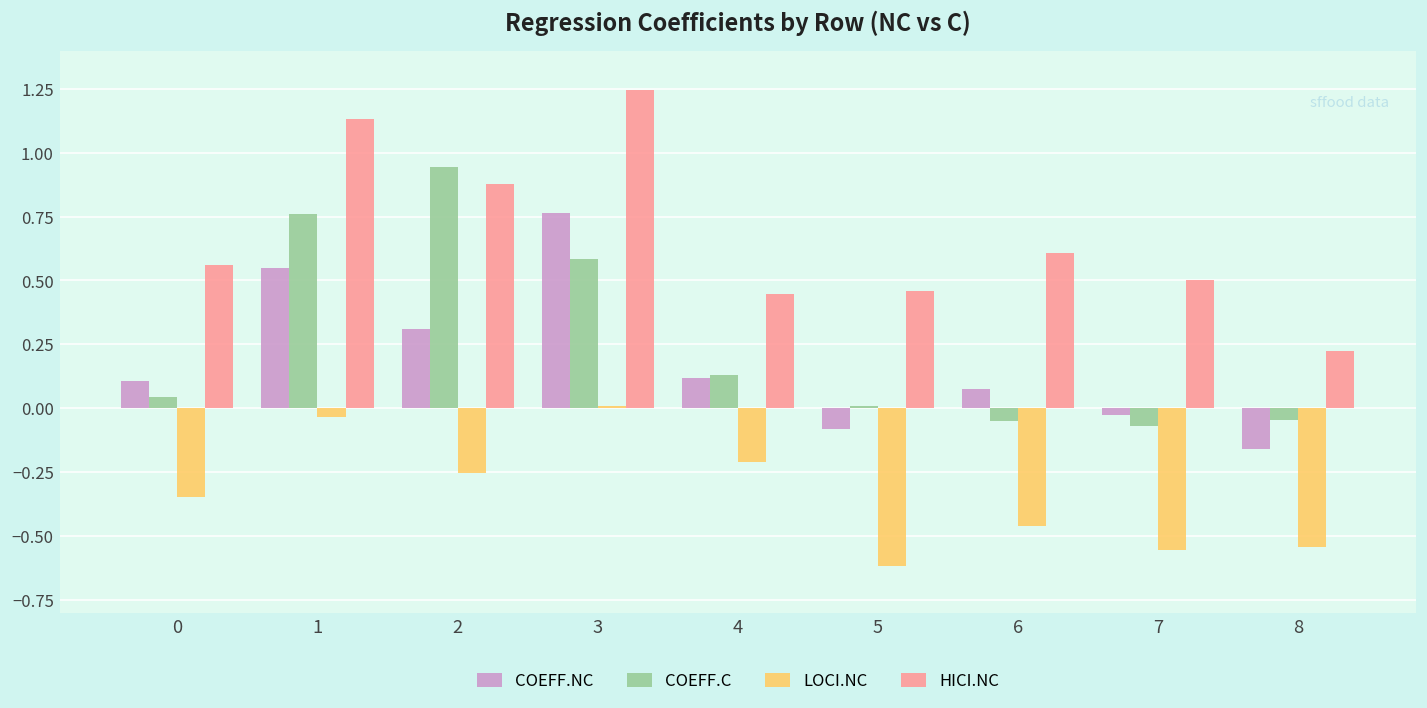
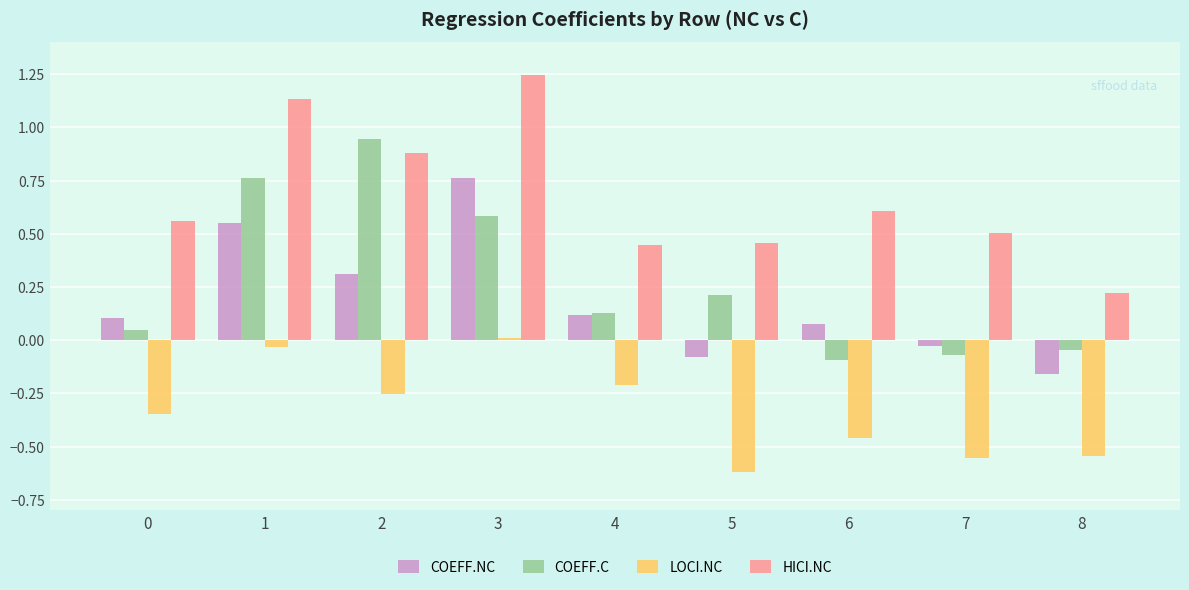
  {
    "COEFF.NC": {
      "0": 0.11,
      "1": 0.55,
      "2": 0.31,
      "3": 0.76,
      "4": 0.12,
      "5": -0.08,
      "6": 0.07,
      "7": -0.03,
      "8": -0.16
    },
    "COEFF.C": {
      "0": 0.05,
      "1": 0.76,
      "2": 0.94,
      "3": 0.58,
      "4": 0.13,
-     "5": 0.01,
-     "6": -0.05,
+     "5": 0.21,
+     "6": -0.09,
      "7": -0.07,
      "8": -0.05
    },
    "LOCI.NC": {
      "0": -0.35,
      "1": -0.03,
      "2": -0.25,
      "4": -0.21,
      "5": -0.62,
      "6": -0.46,
      "7": -0.55,
      "8": -0.54
    },
    "HICI.NC": {
      "0": 0.56,
      "1": 1.13,
      "2": 0.88,
      "3": 1.24,
      "4": 0.45,
      "5": 0.46,
      "6": 0.61,
      "7": 0.50,
      "8": 0.22
    }
  }
